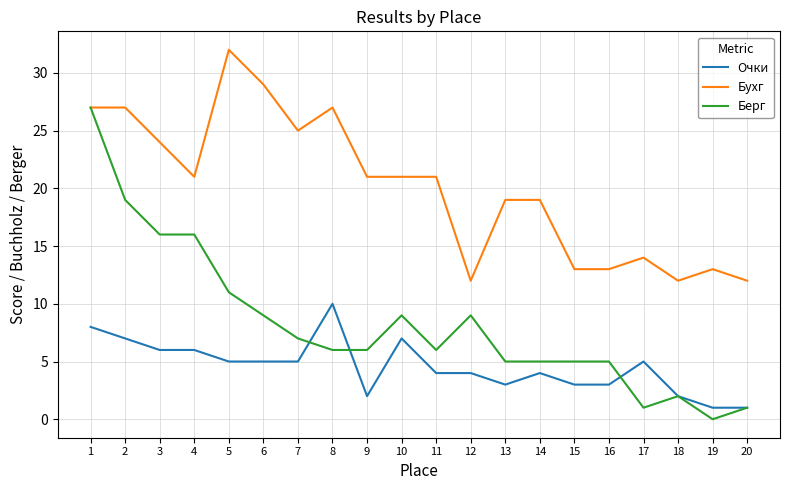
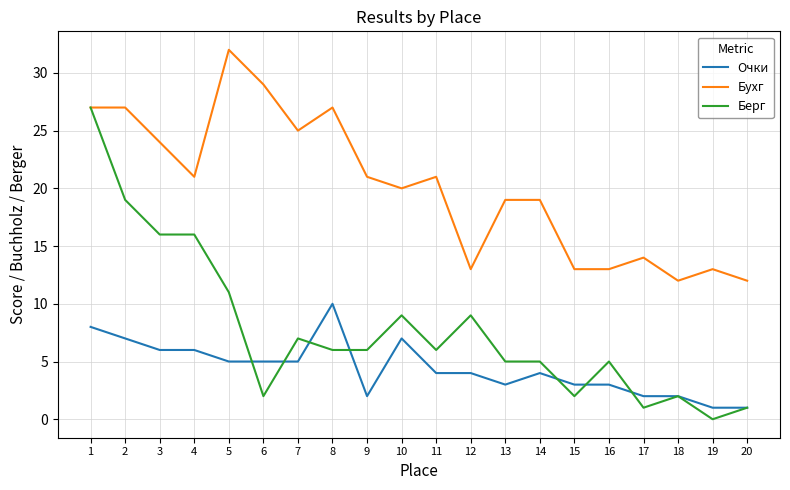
  {
    "Очки": {
      "1": 8,
      "2": 7,
      "3": 6,
      "4": 6,
      "5": 5,
      "6": 5,
      "7": 5,
      "8": 10,
      "9": 2,
      "10": 7,
      "11": 4,
      "12": 4,
      "13": 3,
      "14": 4,
      "15": 3,
      "16": 3,
-     "17": 5,
+     "17": 2,
      "19": 1
    },
    "Бухг": {
      "2": 27,
      "3": 24,
      "4": 21,
      "5": 32,
      "6": 29,
      "7": 25,
      "8": 27,
      "9": 21,
-     "10": 21,
+     "10": 20,
      "11": 21,
-     "12": 12,
+     "12": 13,
      "13": 19,
      "14": 19,
      "15": 13,
      "16": 13,
      "17": 14,
      "18": 12,
      "19": 13,
      "20": 12
    },
    "Берг": {
      "2": 19,
      "3": 16,
      "4": 16,
      "5": 11,
-     "6": 9,
+     "6": 2,
      "7": 7,
      "8": 6,
      "9": 6,
      "10": 9,
      "11": 6,
      "12": 9,
      "13": 5,
      "14": 5,
-     "15": 5,
+     "15": 2,
      "16": 5,
      "17": 1,
      "19": 0
    }
  }
